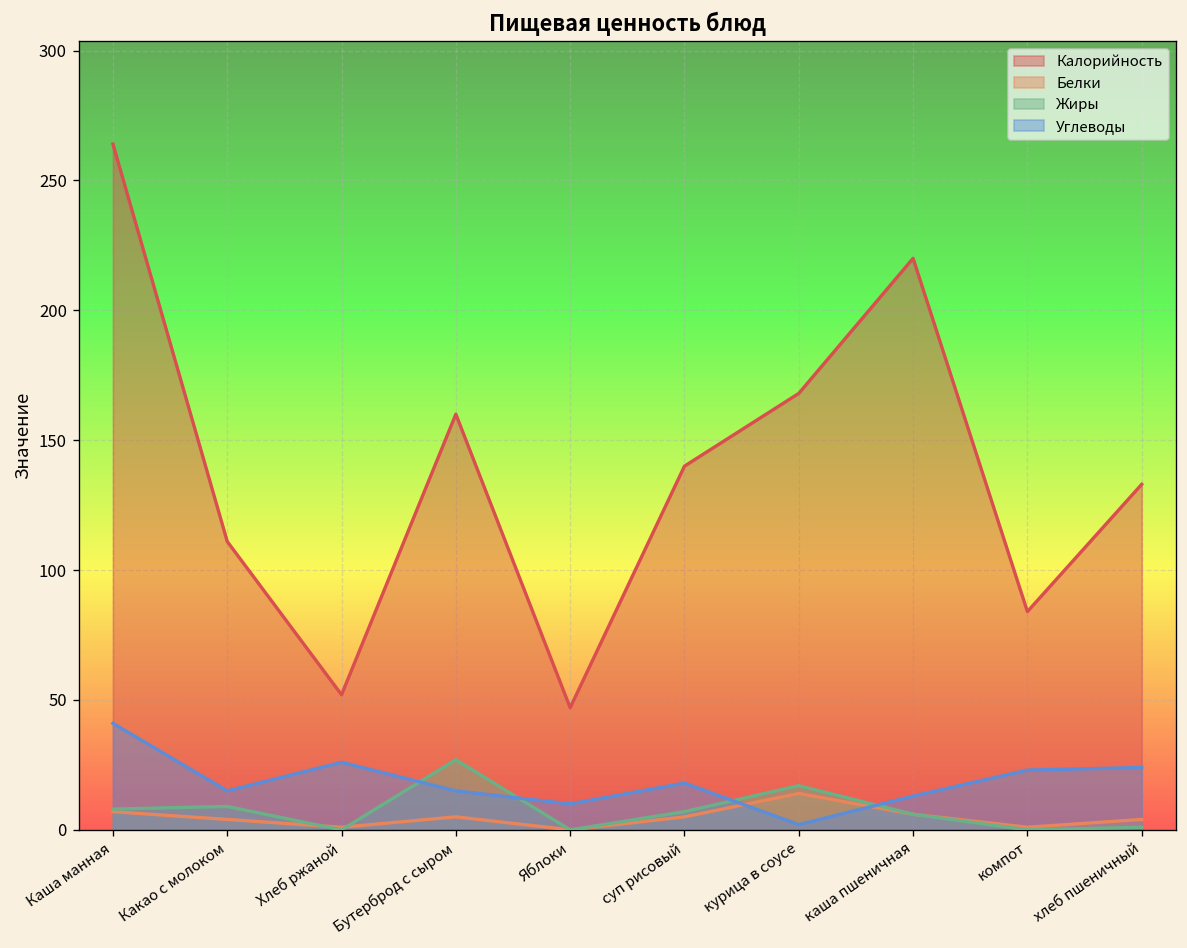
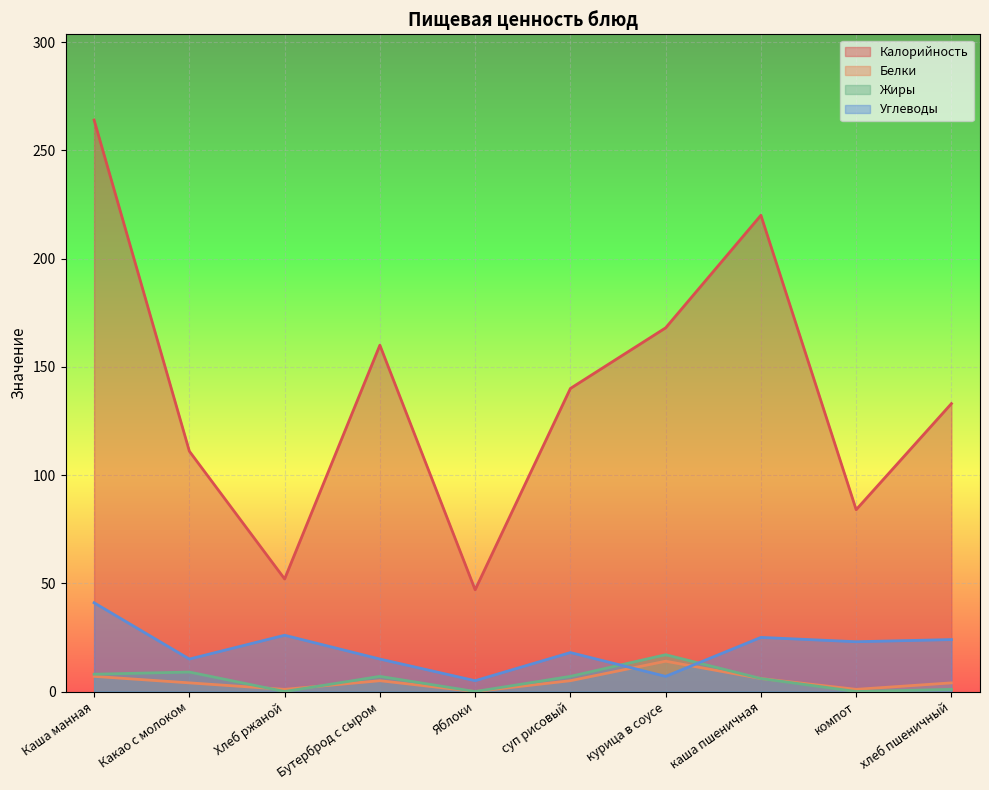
  {
    "Жиры": {
      "Какао с молоком": 9,
-     "Бутерброд с сыром": 27,
+     "Бутерброд с сыром": 7,
      "суп рисовый": 7,
      "курица в соусе": 17,
      "хлеб пшеничный": 1
    },
    "Углеводы": {
      "Каша манная": 41,
      "Какао с молоком": 15,
      "Хлеб ржаной": 26,
      "Бутерброд с сыром": 15,
-     "Яблоки": 10,
+     "Яблоки": 5,
      "суп рисовый": 18,
-     "курица в соусе": 2,
-     "каша пшеничная": 13,
+     "курица в соусе": 7,
+     "каша пшеничная": 25,
      "компот": 23,
      "хлеб пшеничный": 24
    }
  }
